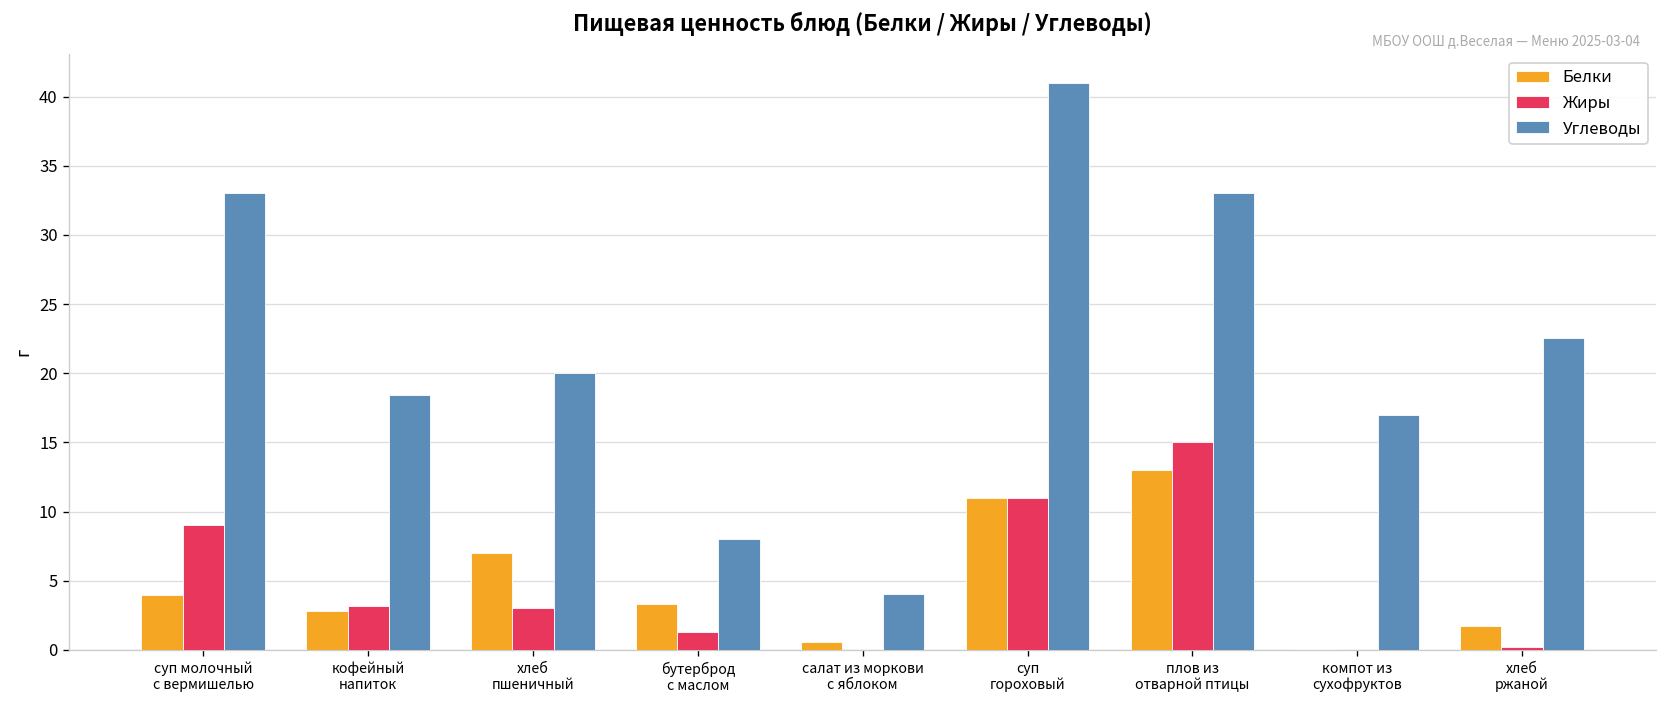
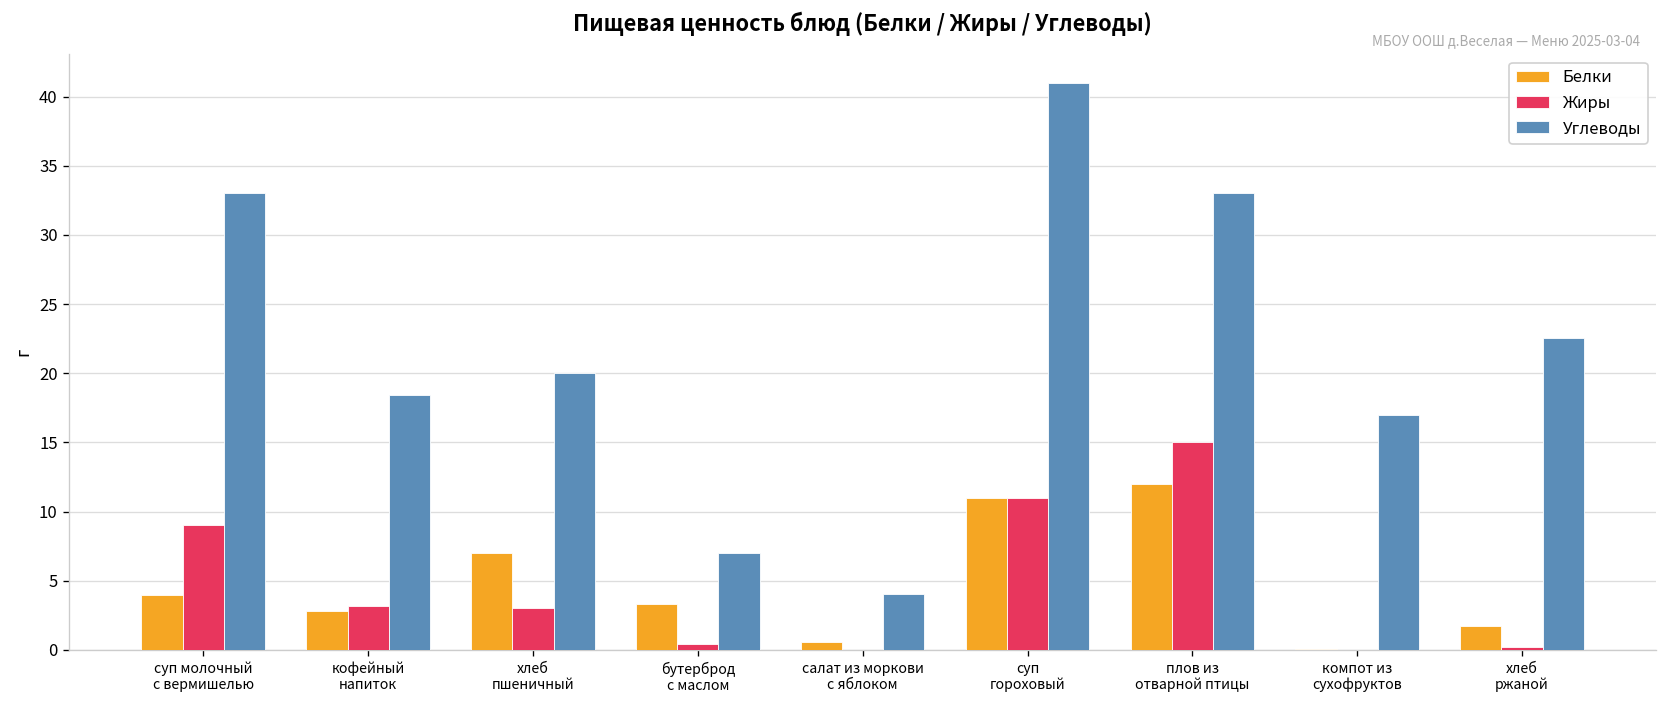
  {
    "Белки": {
      "суп молочный с вермишелью": 4,
      "кофейный напиток": 3,
      "хлеб пшеничный": 7,
      "бутерброд с маслом": 3.3,
      "салат из моркови с яблоком": 0.6,
      "суп гороховый": 11,
-     "плов из отварной птицы": 13,
+     "плов из отварной птицы": 12,
      "хлеб ржаной": 1.7
    },
    "Жиры": {
      "суп молочный с вермишелью": 9.0,
      "кофейный напиток": 3.2,
      "хлеб пшеничный": 3.0,
-     "бутерброд с маслом": 1.3,
+     "бутерброд с маслом": 0.4,
      "салат из моркови с яблоком": 0.0,
      "суп гороховый": 11.0,
      "плов из отварной птицы": 15.0,
      "компот из сухофруктов": 0.0,
      "хлеб ржаной": 0.2
    },
    "Углеводы": {
      "суп молочный с вермишелью": 33,
      "кофейный напиток": 18.4,
      "хлеб пшеничный": 20,
-     "бутерброд с маслом": 8,
+     "бутерброд с маслом": 7,
      "салат из моркови с яблоком": 4,
      "суп гороховый": 41,
      "плов из отварной птицы": 33,
      "компот из сухофруктов": 17,
      "хлеб ржаной": 22.6
    }
  }
